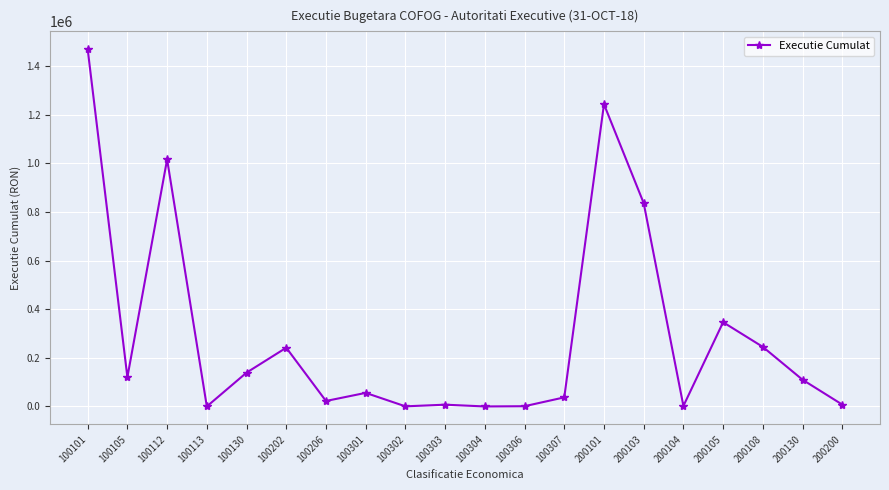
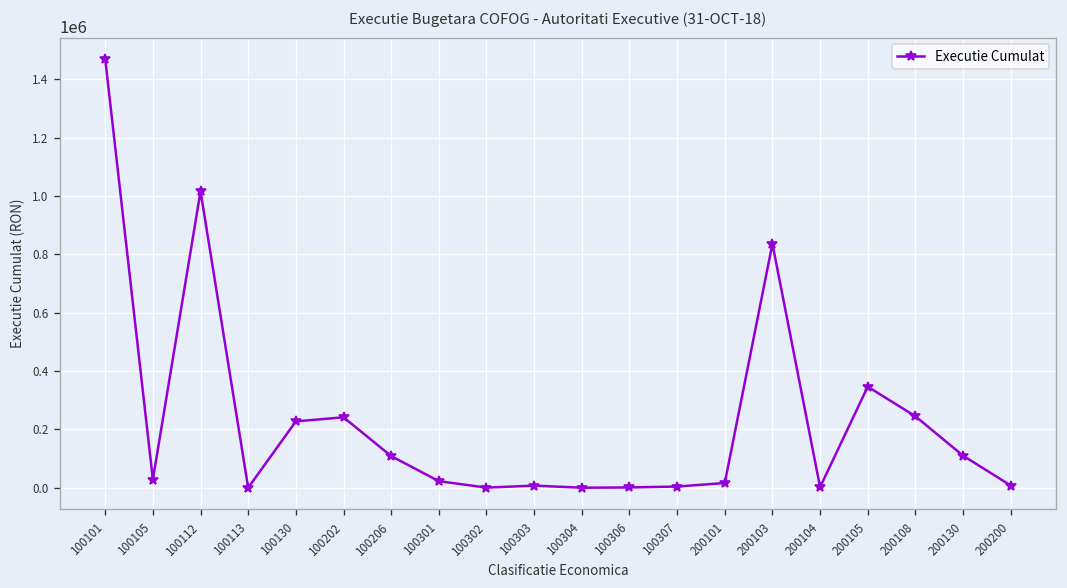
  {
    "100101": 1470000,
-   "100105": 120000,
+   "100105": 30000,
    "100112": 1020000,
    "100113": 0,
-   "100130": 140000,
+   "100130": 230000,
    "100202": 240000,
-   "100206": 20000,
-   "100301": 60000,
+   "100206": 110000,
+   "100301": 20000,
    "100302": 0,
    "100303": 10000,
    "100304": 0,
    "100306": 0,
-   "100307": 40000,
-   "200101": 1240000,
+   "100307": 0,
+   "200101": 20000,
    "200103": 840000,
    "200104": 0,
    "200105": 350000,
    "200108": 250000,
    "200130": 110000,
    "200200": 10000
  }
